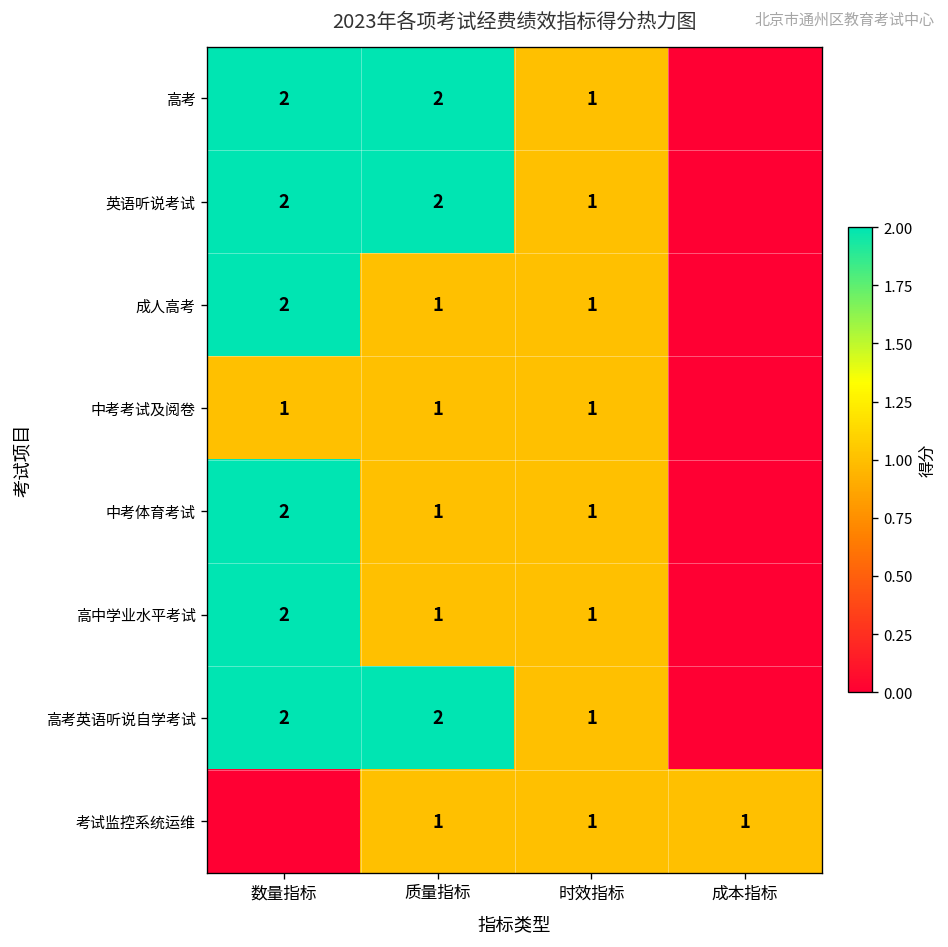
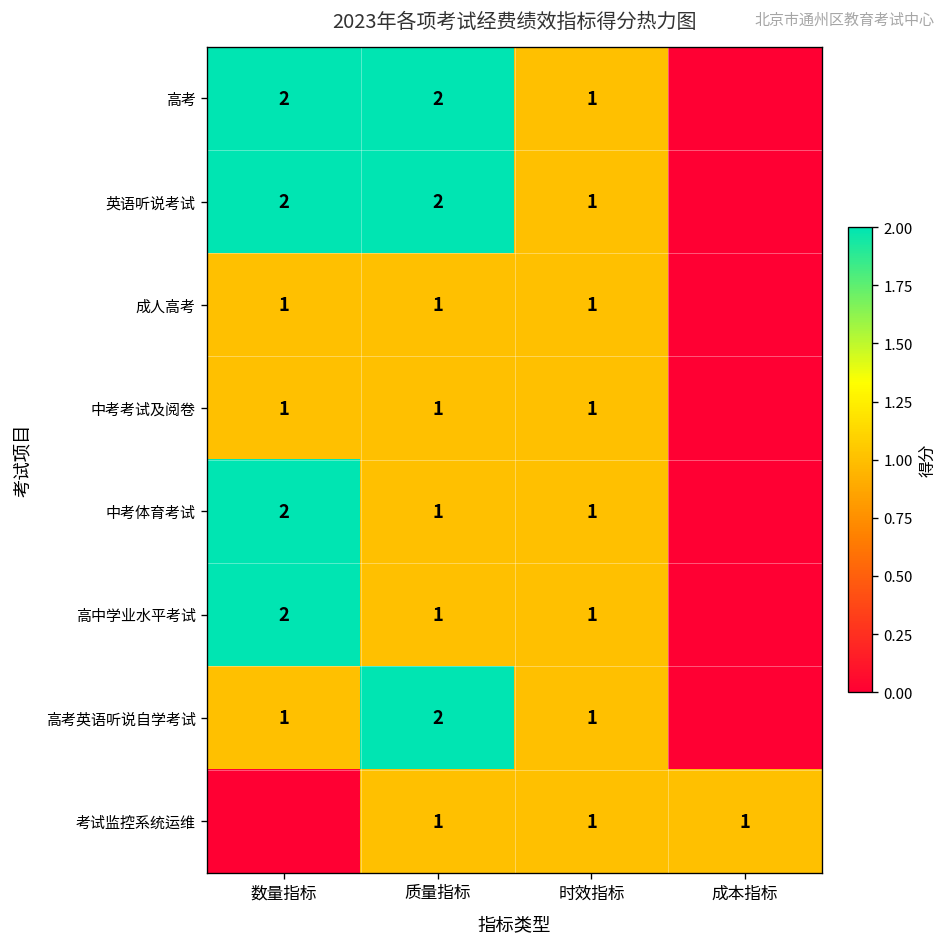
  {
    "高考": {
      "数量指标": 2,
      "质量指标": 2,
      "时效指标": 1
    },
    "英语听说考试": {
      "数量指标": 2,
      "质量指标": 2,
      "时效指标": 1
    },
    "成人高考": {
-     "数量指标": 2,
+     "数量指标": 1,
      "质量指标": 1,
      "时效指标": 1
    },
    "中考考试及阅卷": {
      "数量指标": 1,
      "质量指标": 1,
      "时效指标": 1
    },
    "中考体育考试": {
      "数量指标": 2,
      "质量指标": 1,
      "时效指标": 1
    },
    "高中学业水平考试": {
      "数量指标": 2,
      "质量指标": 1,
      "时效指标": 1
    },
    "高考英语听说自学考试": {
-     "数量指标": 2,
+     "数量指标": 1,
      "质量指标": 2,
      "时效指标": 1
    },
    "考试监控系统运维": {
      "质量指标": 1,
      "时效指标": 1,
      "成本指标": 1
    }
  }
